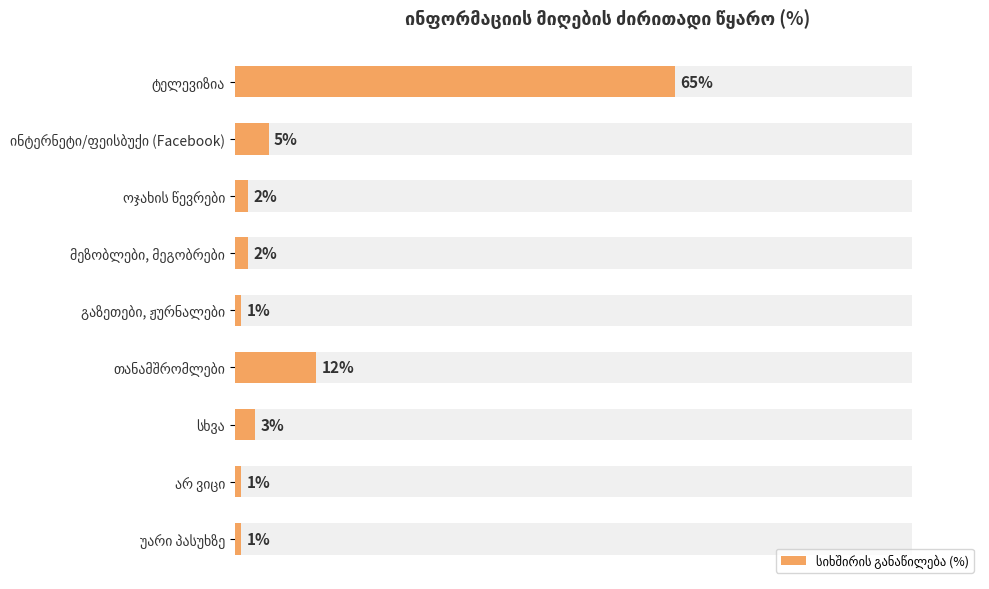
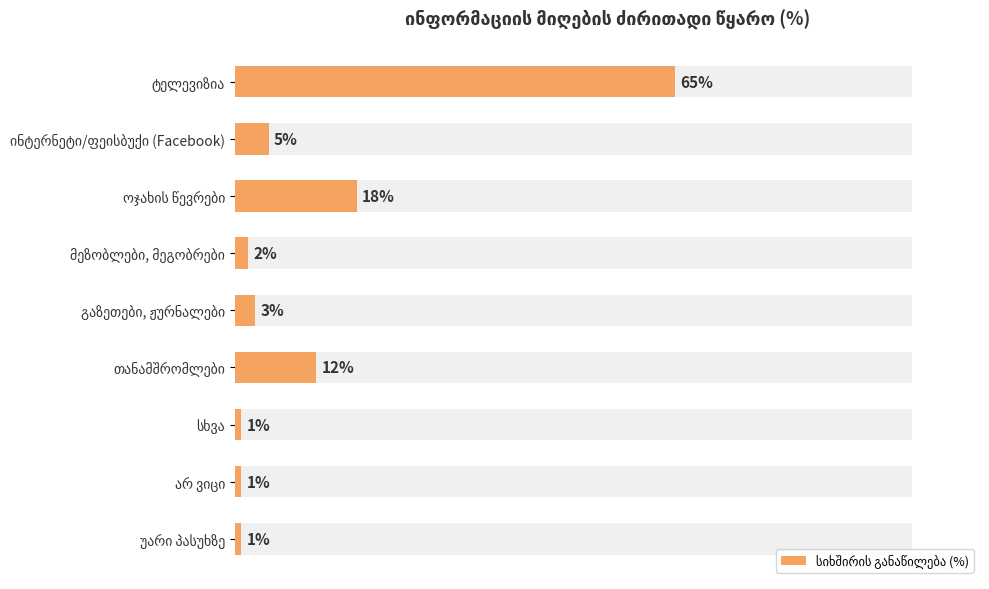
  {
    "სიხშირის განაწილება (%)": {
-     "ოჯახის წევრები": "2%",
-     "გაზეთები, ჟურნალები": "1%",
-     "სხვა": "3%"
+     "ოჯახის წევრები": "18%",
+     "გაზეთები, ჟურნალები": "3%",
+     "სხვა": "1%"
    }
  }
